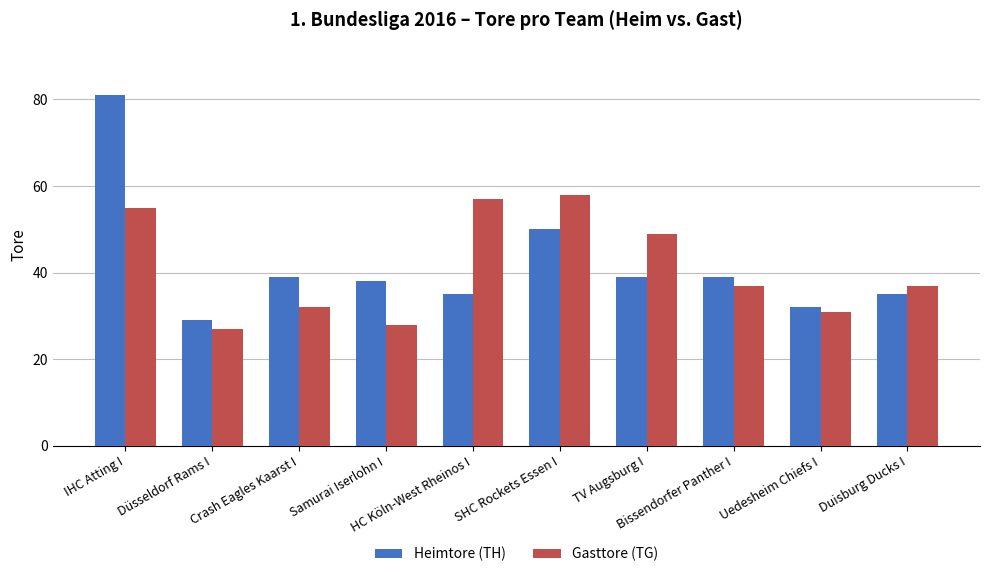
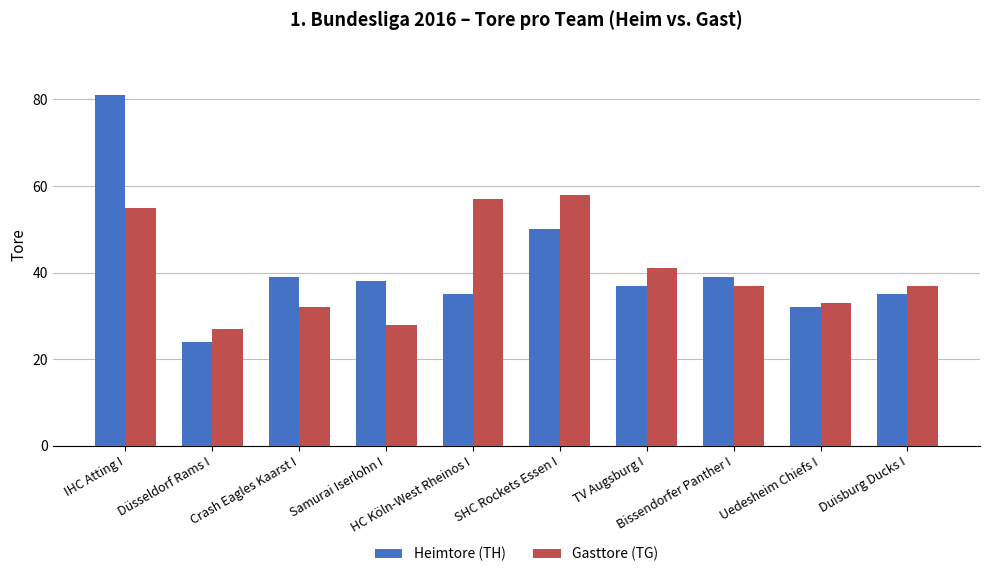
  {
    "Heimtore (TH)": {
      "IHC Atting I": 81,
-     "Düsseldorf Rams I": 29,
+     "Düsseldorf Rams I": 24,
      "Crash Eagles Kaarst I": 39,
      "Samurai Iserlohn I": 38,
      "HC Köln-West Rheinos I": 35,
      "SHC Rockets Essen I": 50,
-     "TV Augsburg I": 39,
+     "TV Augsburg I": 37,
      "Bissendorfer Panther I": 39,
      "Uedesheim Chiefs I": 32,
      "Duisburg Ducks I": 35
    },
    "Gasttore (TG)": {
      "IHC Atting I": 55,
      "Düsseldorf Rams I": 27,
      "Crash Eagles Kaarst I": 32,
      "Samurai Iserlohn I": 28,
      "HC Köln-West Rheinos I": 57,
      "SHC Rockets Essen I": 58,
-     "TV Augsburg I": 49,
+     "TV Augsburg I": 41,
      "Bissendorfer Panther I": 37,
-     "Uedesheim Chiefs I": 31,
+     "Uedesheim Chiefs I": 33,
      "Duisburg Ducks I": 37
    }
  }
